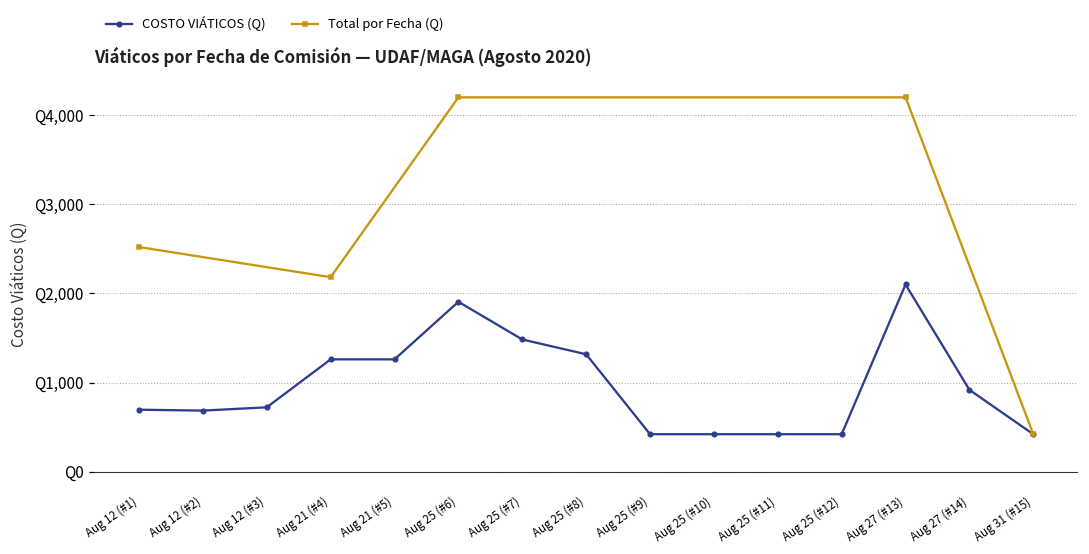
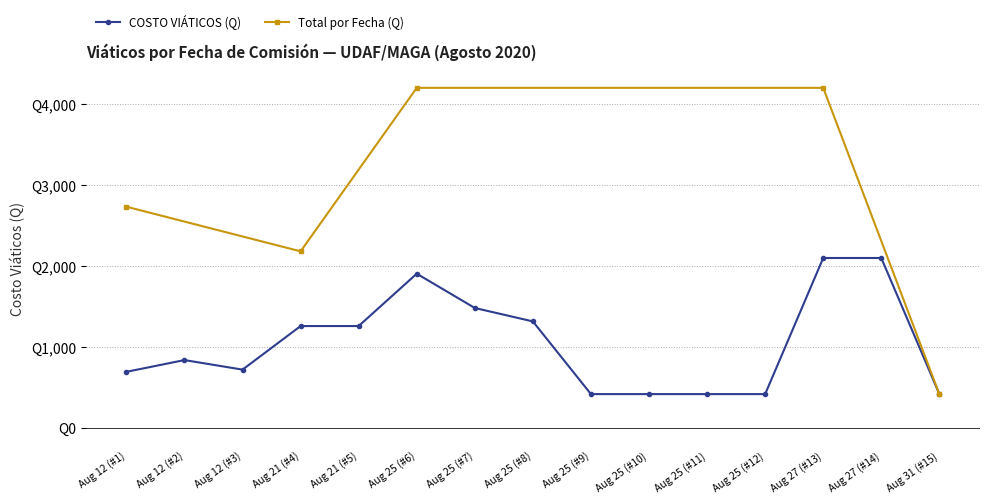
  {
    "COSTO VIÁTICOS (Q)": {
      "Aug 12 (#1)": "Q700",
-     "Aug 12 (#2)": "Q700",
+     "Aug 12 (#2)": "Q800",
      "Aug 12 (#3)": "Q700",
      "Aug 21 (#4)": "Q1,300",
      "Aug 21 (#5)": "Q1,300",
      "Aug 25 (#6)": "Q1,900",
      "Aug 25 (#7)": "Q1,500",
      "Aug 25 (#8)": "Q1,300",
      "Aug 25 (#9)": "Q400",
      "Aug 25 (#10)": "Q400",
      "Aug 25 (#11)": "Q400",
      "Aug 25 (#12)": "Q400",
      "Aug 27 (#13)": "Q2,100",
-     "Aug 27 (#14)": "Q900"
+     "Aug 27 (#14)": "Q2,100"
    },
    "Total por Fecha (Q)": {
-     "Aug 12 (#1)": "Q2,500",
+     "Aug 12 (#1)": "Q2,700",
      "Aug 21 (#4)": "Q2,200",
      "Aug 25 (#6)": "Q4,200",
      "Aug 27 (#13)": "Q4,200"
    }
  }
